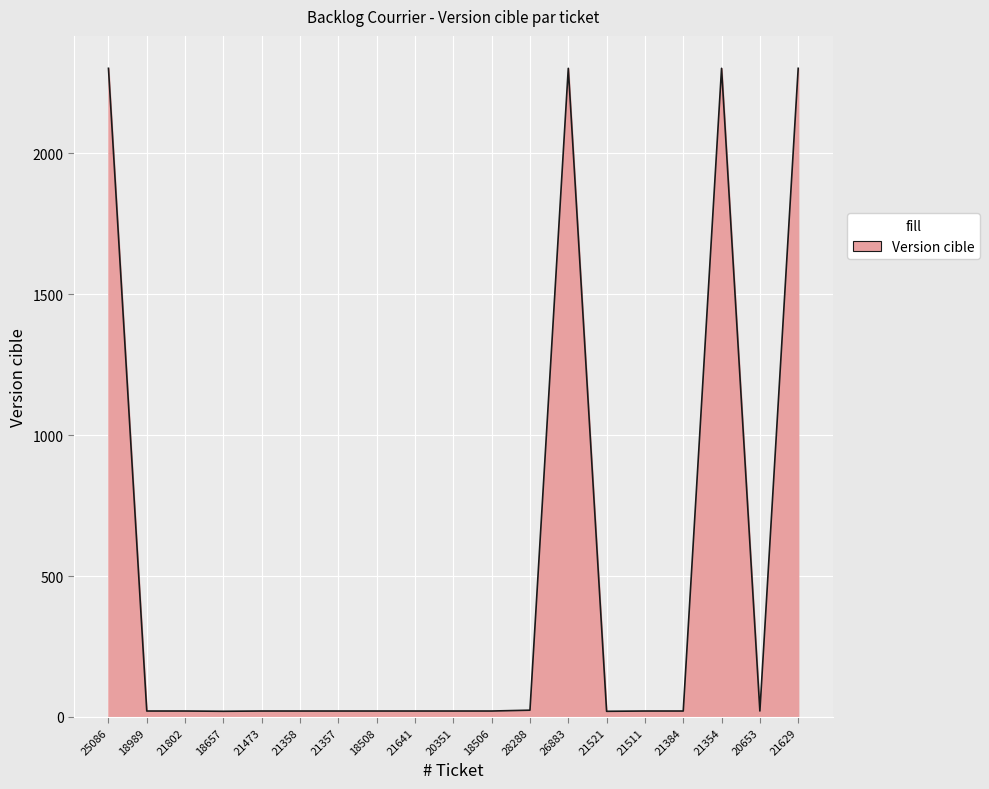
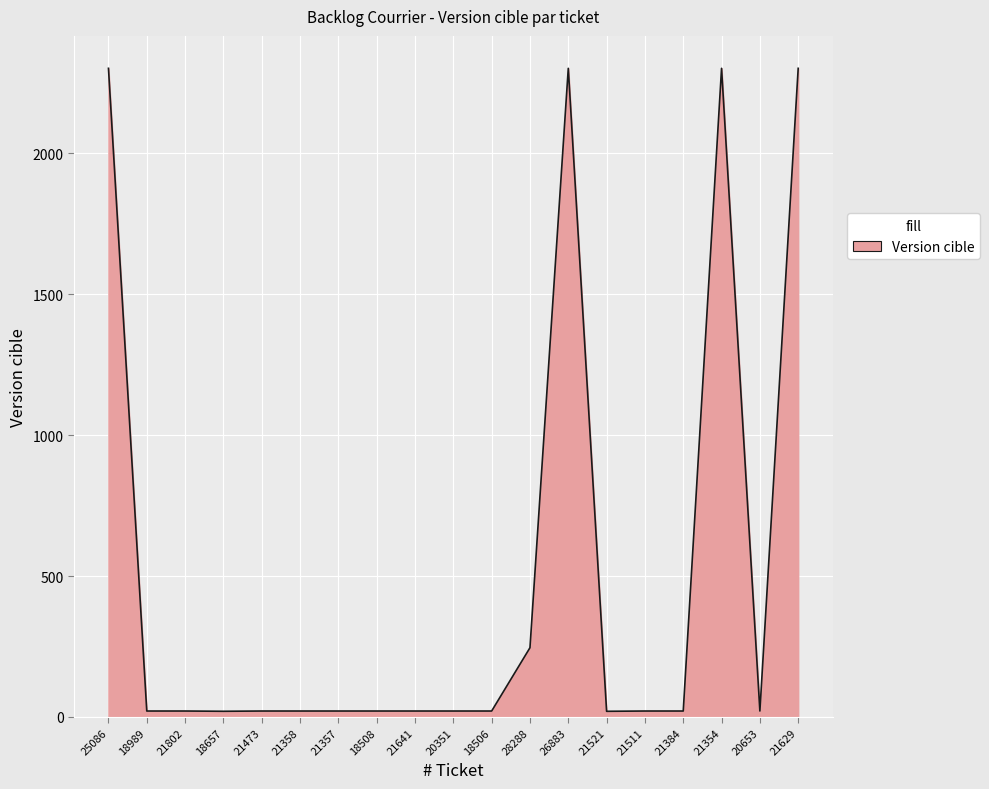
  {
    "25086": 2300,
    "18989": 20,
    "21802": 20,
    "18657": 20,
    "21473": 20,
    "21358": 20,
    "21357": 20,
    "18508": 20,
    "21641": 20,
    "20351": 20,
    "18506": 20,
-   "28288": 20,
+   "28288": 250,
    "26883": 2300,
    "21521": 20,
    "21511": 20,
    "21384": 20,
    "21354": 2300,
    "20653": 20,
    "21629": 2300
  }
